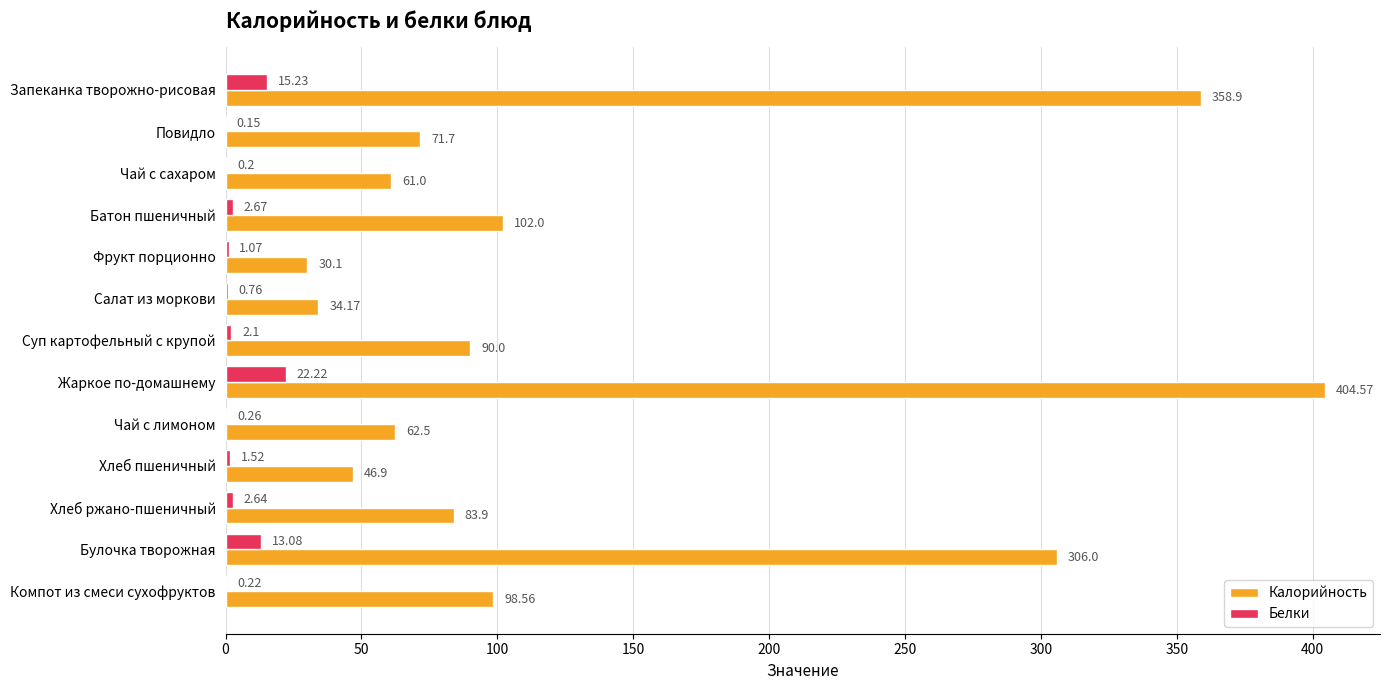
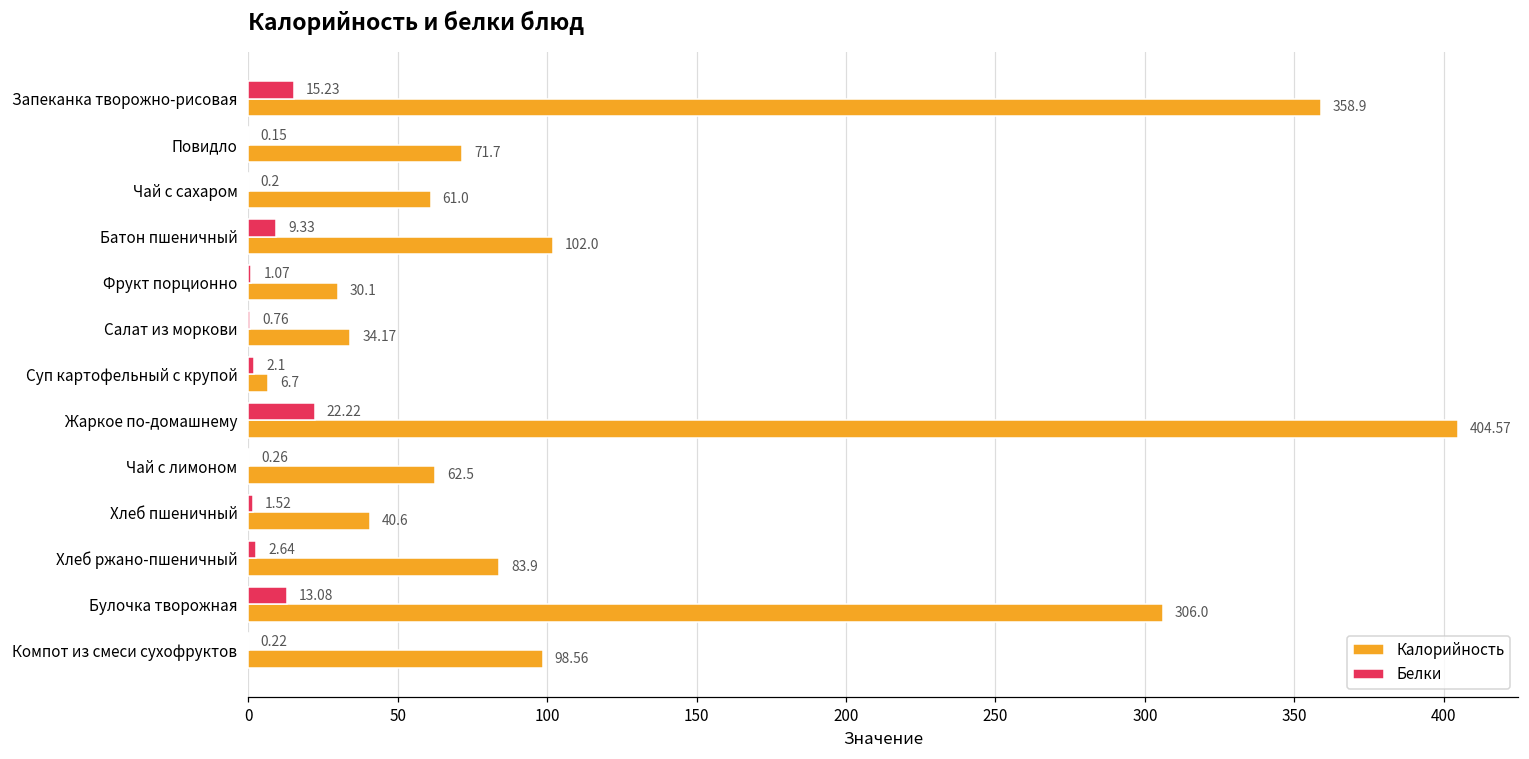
  {
    "Калорийность": {
      "Запеканка творожно-рисовая": 358.9,
      "Повидло": 71.7,
      "Чай с сахаром": 61.0,
      "Батон пшеничный": 102.0,
      "Фрукт порционно": 30.1,
      "Салат из моркови": 34.17,
-     "Суп картофельный с крупой": 90.0,
+     "Суп картофельный с крупой": 6.7,
      "Жаркое по-домашнему": 404.57,
      "Чай с лимоном": 62.5,
-     "Хлеб пшеничный": 46.9,
+     "Хлеб пшеничный": 40.6,
      "Хлеб ржано-пшеничный": 83.9,
      "Булочка творожная": 306.0,
      "Компот из смеси сухофруктов": 98.56
    },
    "Белки": {
      "Запеканка творожно-рисовая": 15.23,
      "Повидло": 0.15,
      "Чай с сахаром": 0.2,
-     "Батон пшеничный": 2.67,
+     "Батон пшеничный": 9.33,
      "Фрукт порционно": 1.07,
      "Салат из моркови": 0.76,
      "Суп картофельный с крупой": 2.1,
      "Жаркое по-домашнему": 22.22,
      "Чай с лимоном": 0.26,
      "Хлеб пшеничный": 1.52,
      "Хлеб ржано-пшеничный": 2.64,
      "Булочка творожная": 13.08,
      "Компот из смеси сухофруктов": 0.22
    }
  }
